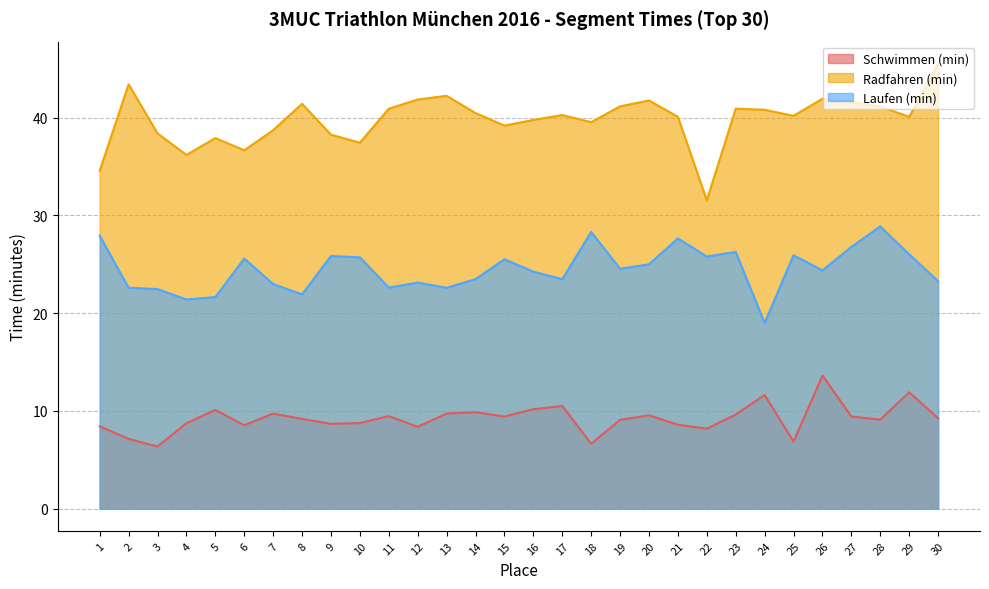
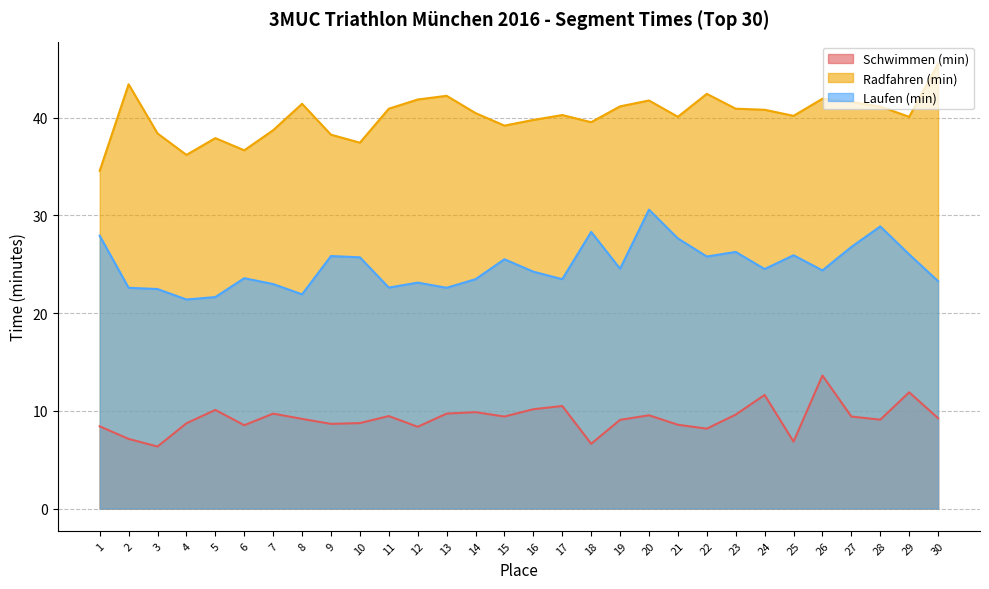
  {
    "Schwimmen (min)": {
      "1": 8,
      "2": 7,
      "3": 6,
      "4": 9,
      "5": 10,
      "6": 9,
      "7": 10,
      "8": 9,
      "9": 9,
      "10": 9,
      "11": 9,
      "12": 8,
      "13": 10,
      "14": 10,
      "15": 9,
      "16": 10,
      "17": 11,
      "18": 7,
      "19": 9,
      "20": 10,
      "21": 9,
      "22": 8,
      "23": 10,
      "24": 12,
      "25": 7,
      "26": 14,
      "27": 9,
      "28": 9,
      "29": 12,
      "30": 9
    },
    "Radfahren (min)": {
      "1": 35,
      "2": 43,
      "3": 38,
      "4": 36,
      "5": 38,
      "6": 37,
      "7": 39,
      "8": 41,
      "9": 38,
      "10": 37,
      "11": 41,
      "12": 42,
      "13": 42,
      "14": 40,
      "15": 39,
      "16": 40,
      "17": 40,
      "18": 40,
      "19": 41,
      "20": 42,
      "21": 40,
-     "22": 32,
+     "22": 42,
      "23": 41,
      "24": 41,
      "25": 40,
      "26": 42,
      "29": 40
    },
    "Laufen (min)": {
      "1": 28,
      "2": 23,
      "3": 22,
      "4": 21,
      "5": 22,
-     "6": 26,
+     "6": 24,
      "7": 23,
      "8": 22,
      "9": 26,
      "10": 26,
      "11": 23,
      "12": 23,
      "13": 23,
      "14": 23,
      "15": 26,
      "16": 24,
      "17": 23,
      "18": 28,
      "19": 25,
-     "20": 25,
+     "20": 31,
      "21": 28,
      "22": 26,
      "23": 26,
-     "24": 19,
+     "24": 25,
      "25": 26,
      "26": 24,
      "27": 27,
      "28": 29,
      "29": 26,
      "30": 23
    }
  }
